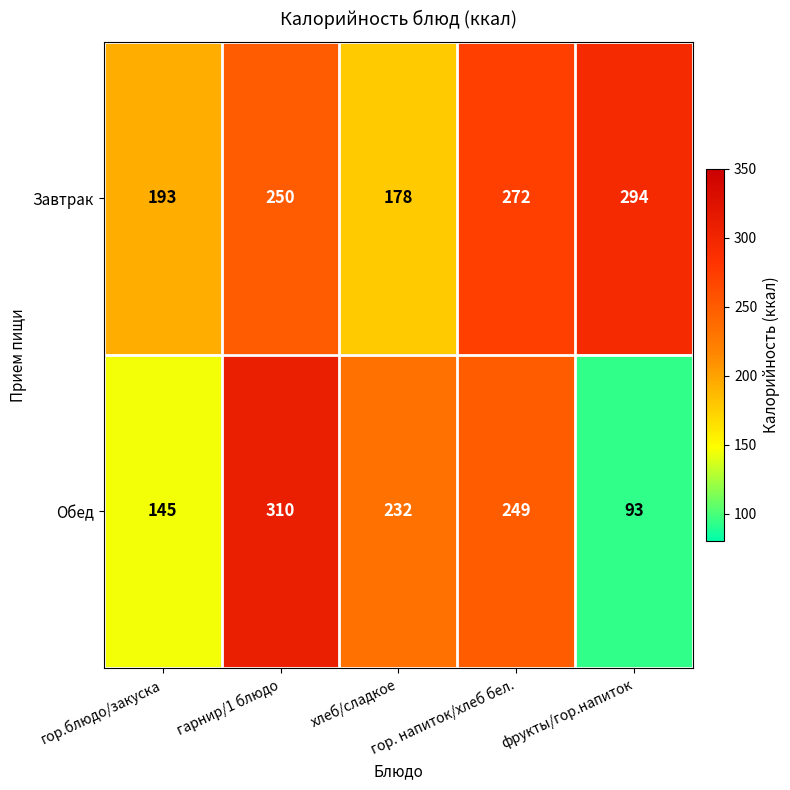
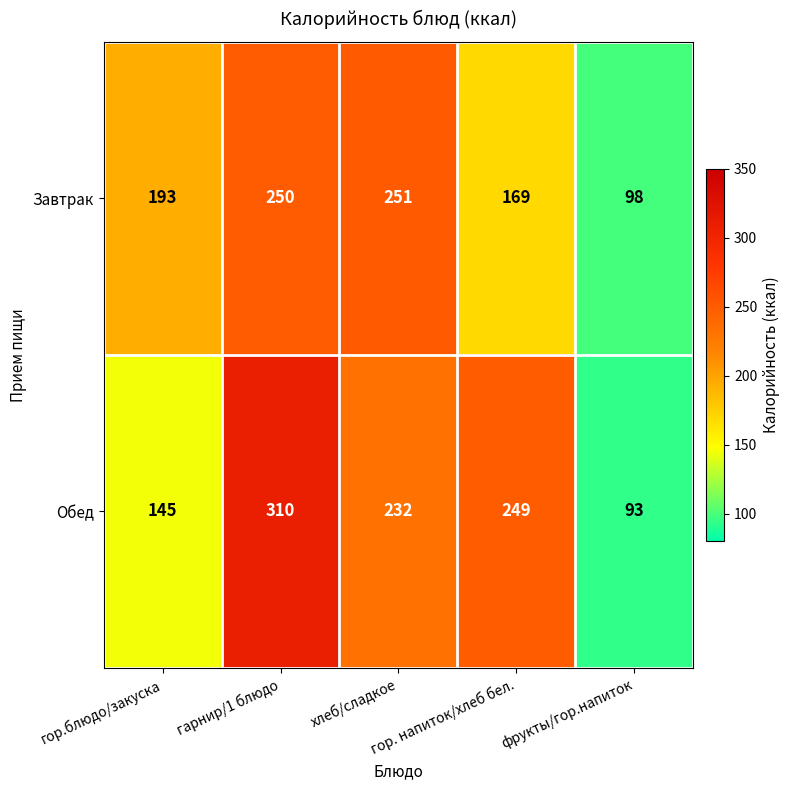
  {
    "Завтрак": {
      "гор.блюдо/закуска": 193,
      "гарнир/1 блюдо": 250,
-     "хлеб/сладкое": 178,
-     "гор. напиток/хлеб бел.": 272,
-     "фрукты/гор.напиток": 294
+     "хлеб/сладкое": 251,
+     "гор. напиток/хлеб бел.": 169,
+     "фрукты/гор.напиток": 98
    },
    "Обед": {
      "гор.блюдо/закуска": 145,
      "гарнир/1 блюдо": 310,
      "хлеб/сладкое": 232,
      "гор. напиток/хлеб бел.": 249,
      "фрукты/гор.напиток": 93
    }
  }
